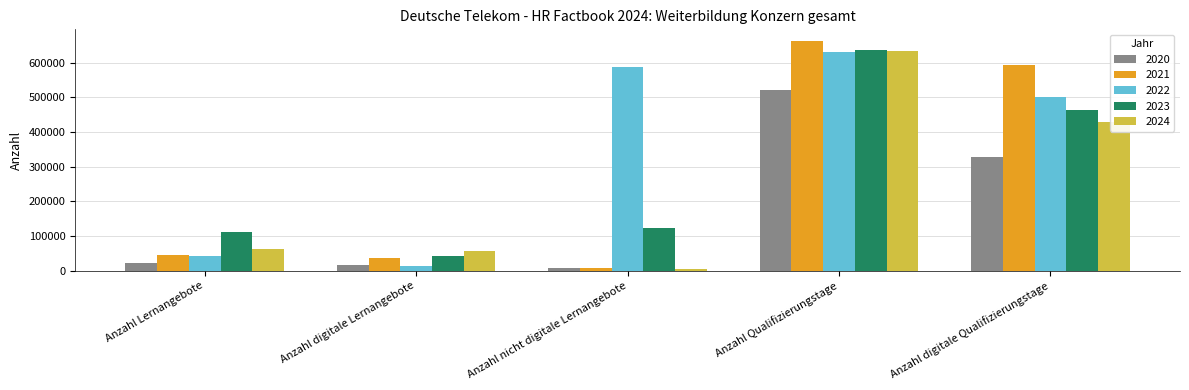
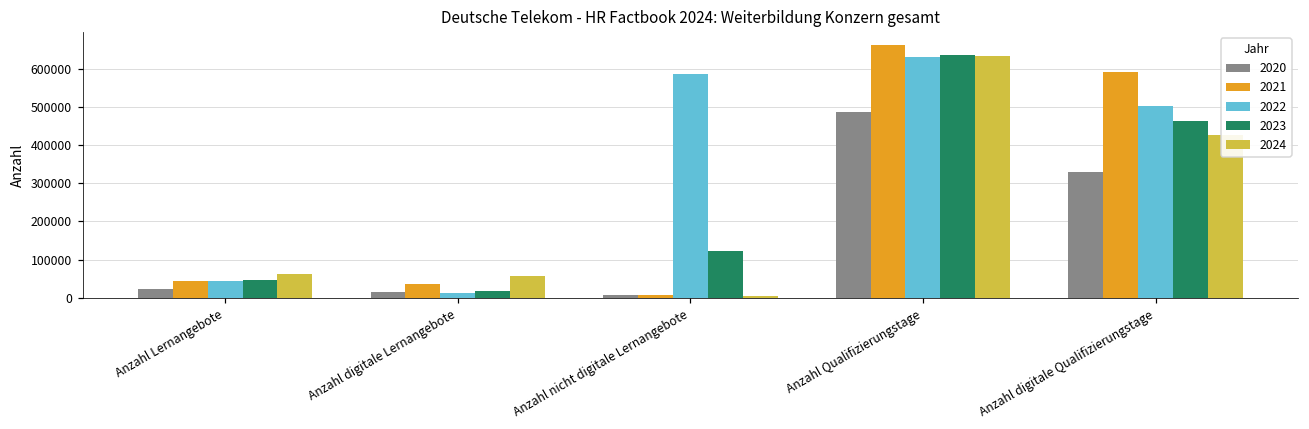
  {
    "2020": {
      "Anzahl Lernangebote": 20000,
      "Anzahl digitale Lernangebote": 20000,
      "Anzahl nicht digitale Lernangebote": 10000,
-     "Anzahl Qualifizierungstage": 520000,
+     "Anzahl Qualifizierungstage": 490000,
      "Anzahl digitale Qualifizierungstage": 330000
    },
    "2022": {
      "Anzahl Lernangebote": 40000,
      "Anzahl digitale Lernangebote": 10000,
      "Anzahl nicht digitale Lernangebote": 590000,
      "Anzahl Qualifizierungstage": 630000,
      "Anzahl digitale Qualifizierungstage": 500000
    },
    "2023": {
-     "Anzahl Lernangebote": 110000,
-     "Anzahl digitale Lernangebote": 40000,
+     "Anzahl Lernangebote": 50000,
+     "Anzahl digitale Lernangebote": 20000,
      "Anzahl nicht digitale Lernangebote": 120000,
      "Anzahl Qualifizierungstage": 640000,
      "Anzahl digitale Qualifizierungstage": 460000
    }
  }
